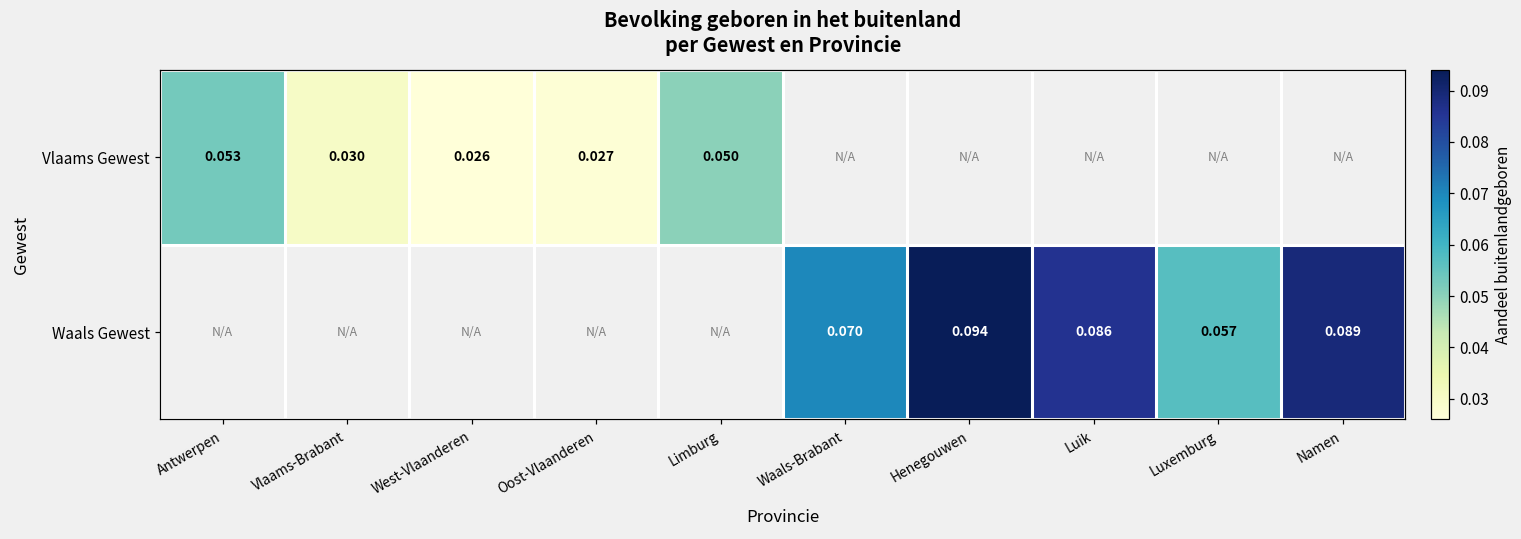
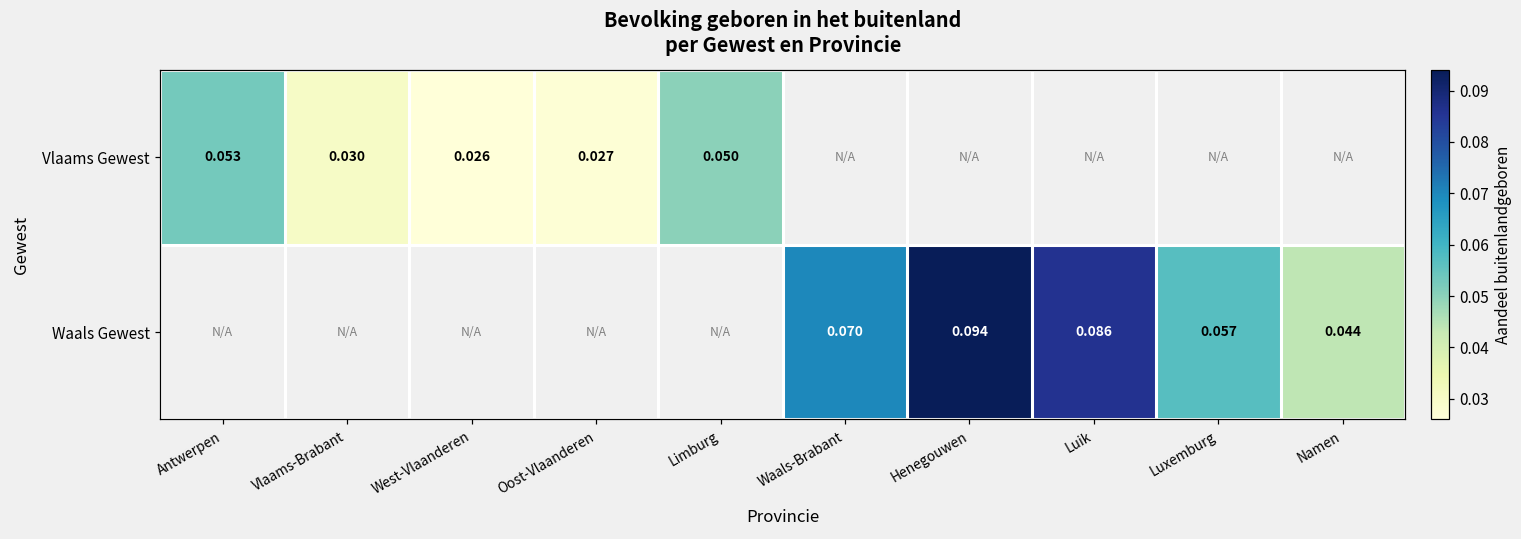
  {
    "Vlaams Gewest": {
      "Antwerpen": 0.053,
      "Vlaams-Brabant": 0.030,
      "West-Vlaanderen": 0.026,
      "Oost-Vlaanderen": 0.027,
      "Limburg": 0.050
    },
    "Waals Gewest": {
      "Waals-Brabant": 0.070,
      "Henegouwen": 0.094,
      "Luik": 0.086,
      "Luxemburg": 0.057,
-     "Namen": 0.089
+     "Namen": 0.044
    }
  }
